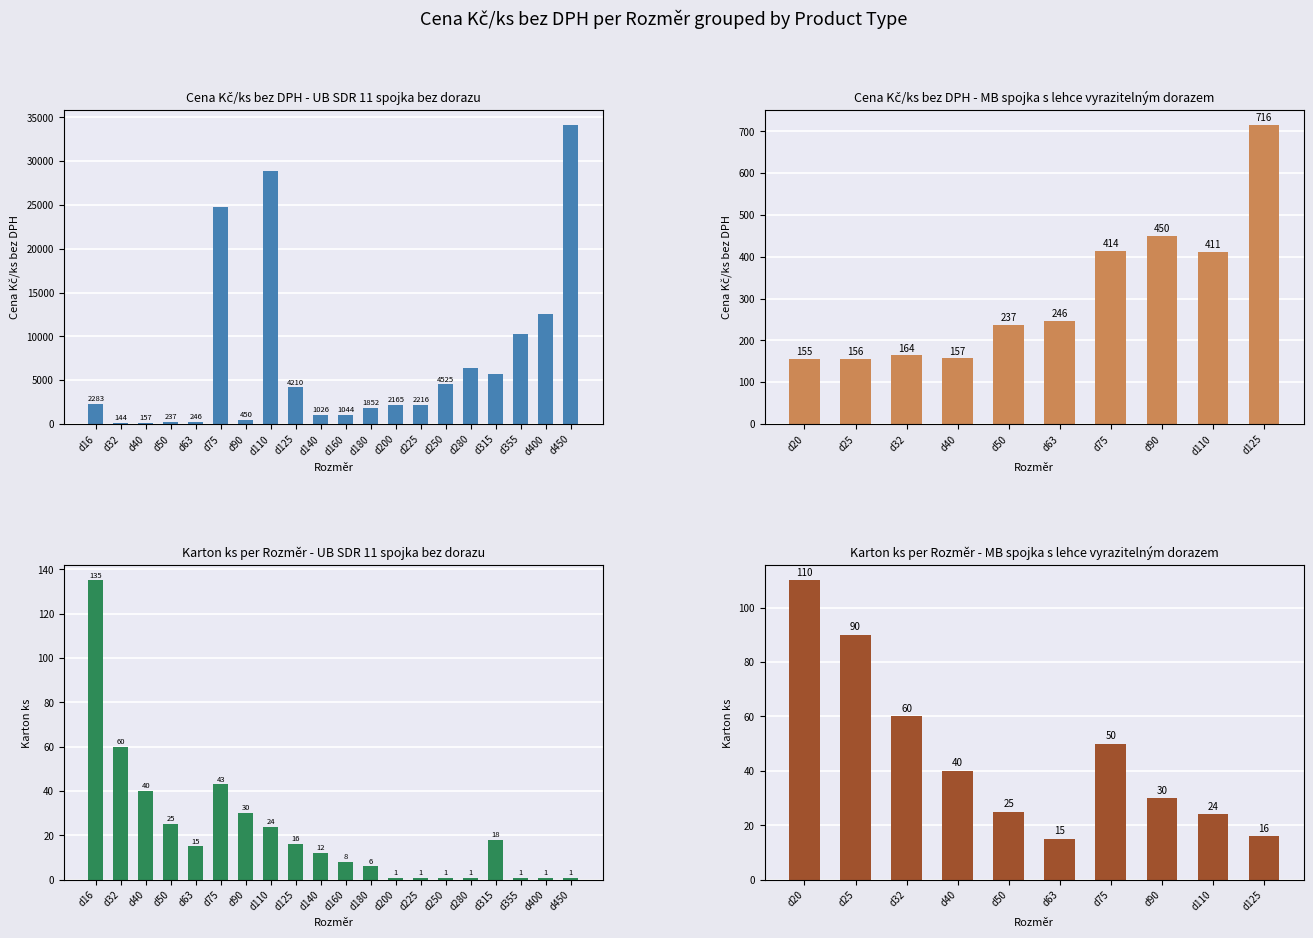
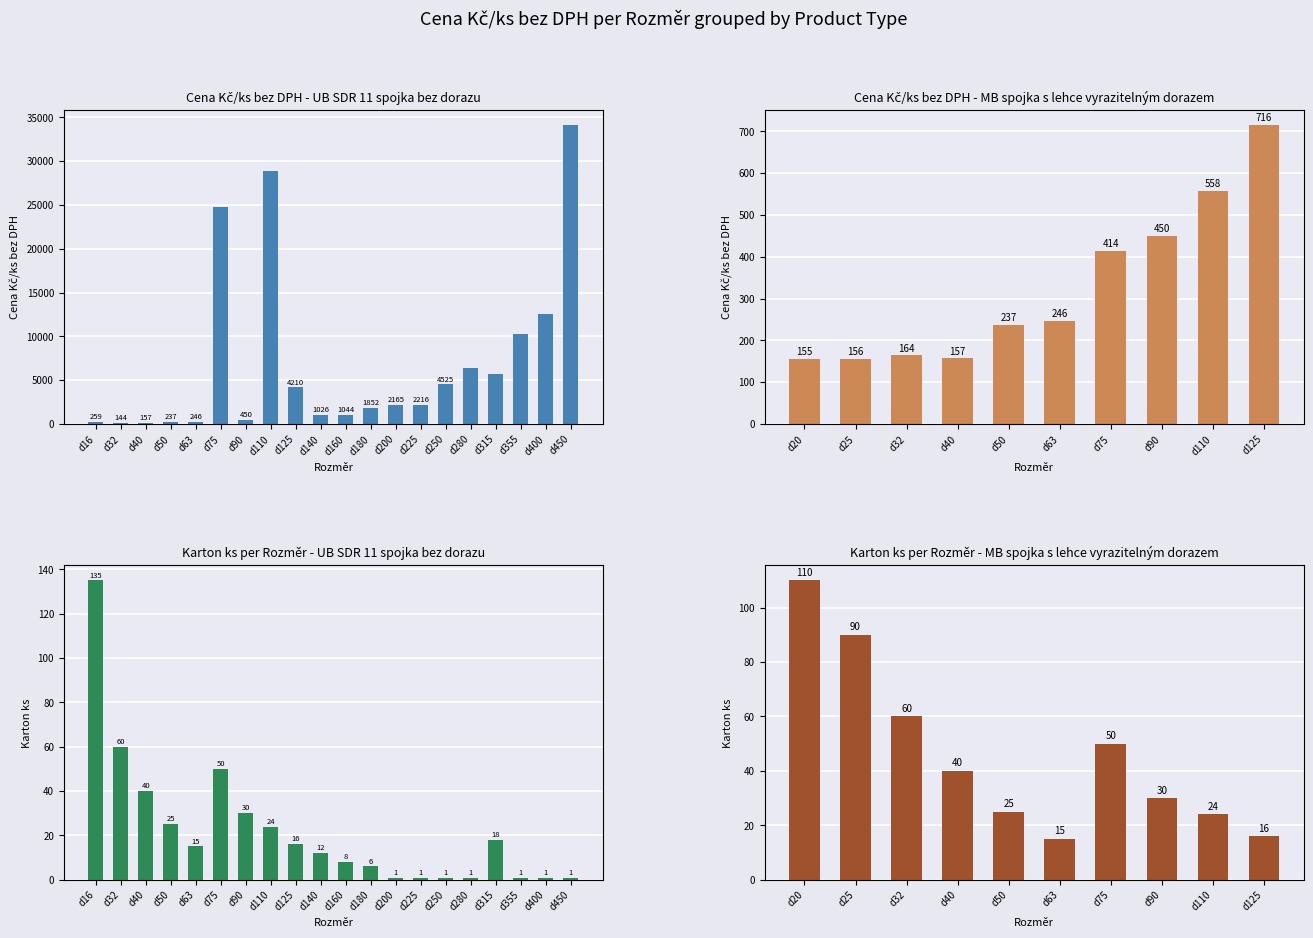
  {
    "Cena Kč/ks bez DPH - UB SDR 11 spojka bez dorazu": {
-     "d16": 2283,
+     "d16": 259,
      "d32": 144,
      "d40": 157,
      "d50": 237,
      "d63": 246,
      "d90": 450,
      "d125": 4210,
      "d140": 1026,
      "d160": 1044,
      "d180": 1852,
      "d200": 2165,
      "d225": 2216,
      "d250": 4525
    },
    "Cena Kč/ks bez DPH - MB spojka s lehce vyrazitelným dorazem": {
      "d20": 155,
      "d25": 156,
      "d32": 164,
      "d40": 157,
      "d50": 237,
      "d63": 246,
      "d75": 414,
      "d90": 450,
-     "d110": 411,
+     "d110": 558,
      "d125": 716
    },
    "Karton ks per Rozměr - UB SDR 11 spojka bez dorazu": {
      "d16": 135,
      "d32": 60,
      "d40": 40,
      "d50": 25,
      "d63": 15,
-     "d75": 43,
+     "d75": 50,
      "d90": 30,
      "d110": 24,
      "d125": 16,
      "d140": 12,
      "d160": 8,
      "d180": 6,
      "d200": 1,
      "d225": 1,
      "d250": 1,
      "d280": 1,
      "d315": 18,
      "d355": 1,
      "d400": 1,
      "d450": 1
    },
    "Karton ks per Rozměr - MB spojka s lehce vyrazitelným dorazem": {
      "d20": 110,
      "d25": 90,
      "d32": 60,
      "d40": 40,
      "d50": 25,
      "d63": 15,
      "d75": 50,
      "d90": 30,
      "d110": 24,
      "d125": 16
    }
  }
